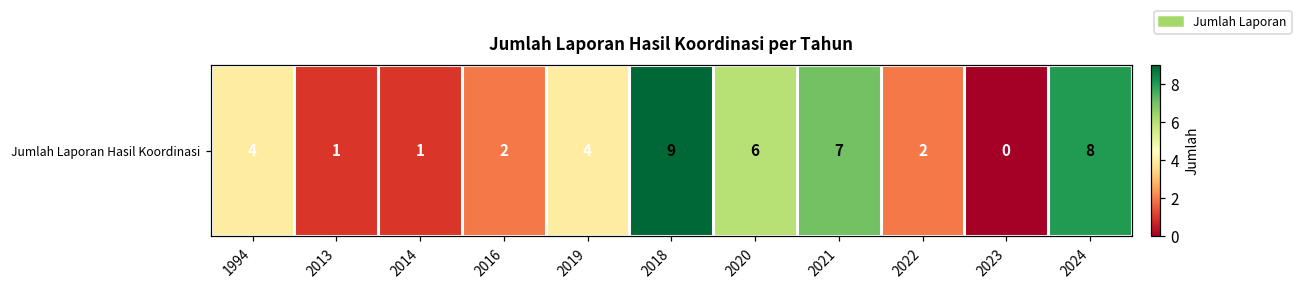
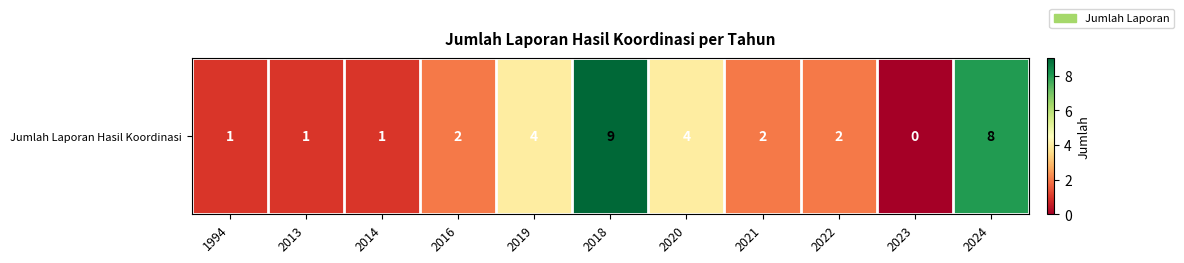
  {
    "Jumlah Laporan Hasil Koordinasi": {
-     "1994": 4,
+     "1994": 1,
      "2013": 1,
      "2014": 1,
      "2016": 2,
      "2019": 4,
      "2018": 9,
-     "2020": 6,
-     "2021": 7,
+     "2020": 4,
+     "2021": 2,
      "2022": 2,
      "2023": 0,
      "2024": 8
    }
  }
